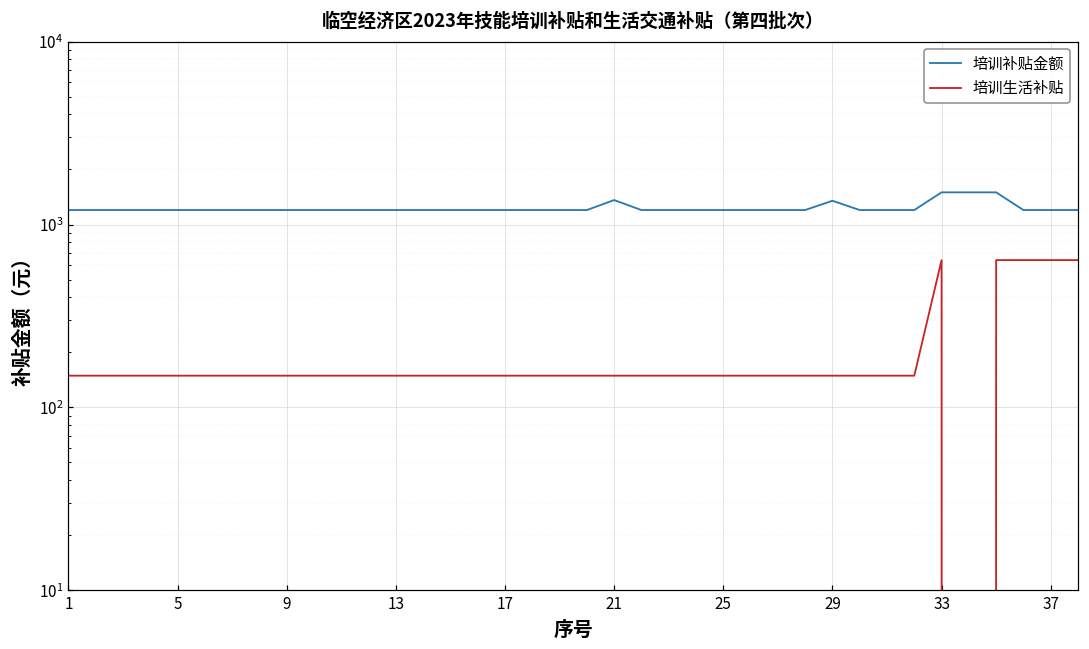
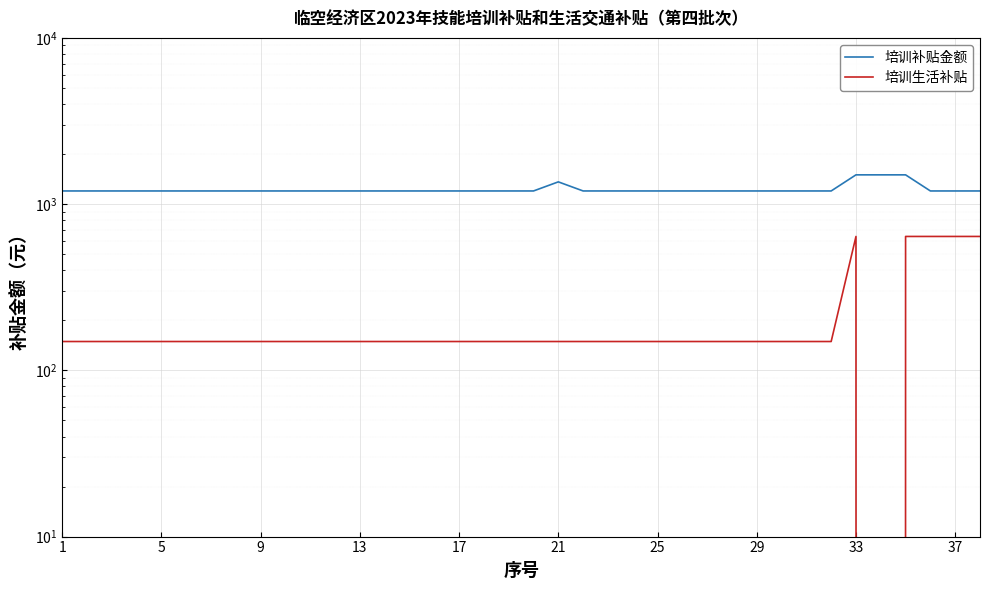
  {
    "培训补贴金额": {
      "1": 1200,
      "5": 1200,
      "9": 1200,
      "13": 1200,
      "17": 1200,
      "21": 1400,
      "25": 1200,
-     "29": 1300,
+     "29": 1200,
      "33": 1500,
      "37": 1200
    },
    "培训生活补贴": {
      "1": 150,
      "5": 150,
      "9": 150,
      "13": 150,
      "17": 150,
      "21": 150,
      "25": 150,
      "29": 150,
      "33": 640,
      "37": 640
    }
  }
